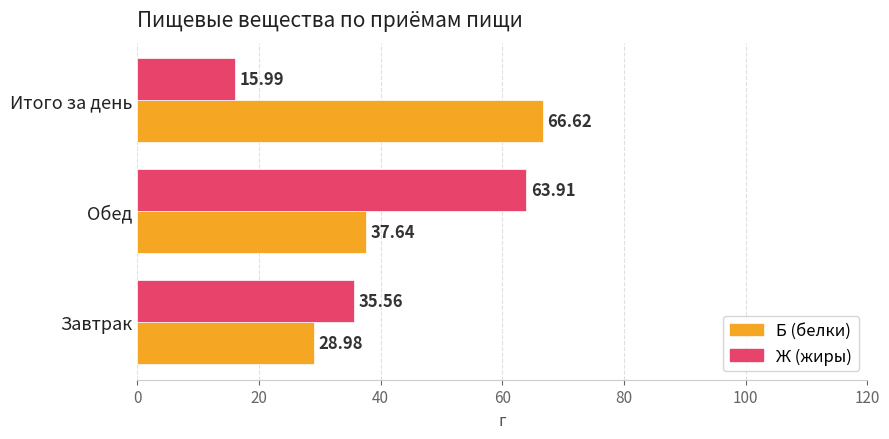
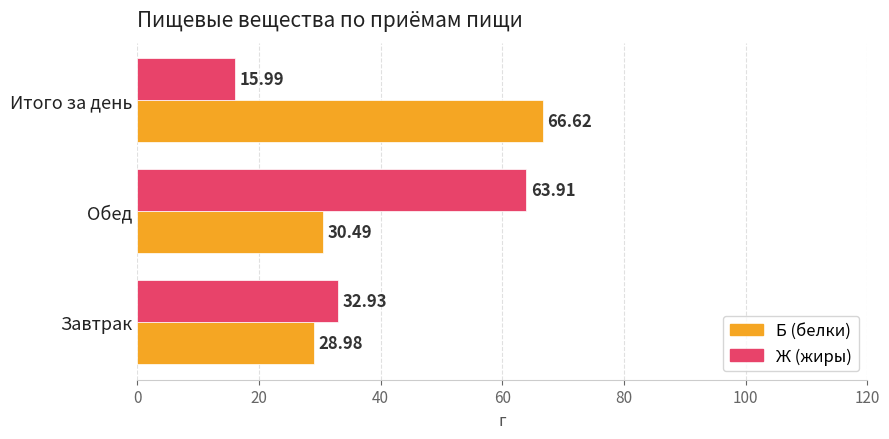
  {
    "Б (белки)": {
      "Итого за день": 66.62,
-     "Обед": 37.64,
+     "Обед": 30.49,
      "Завтрак": 28.98
    },
    "Ж (жиры)": {
      "Итого за день": 15.99,
      "Обед": 63.91,
-     "Завтрак": 35.56
+     "Завтрак": 32.93
    }
  }
